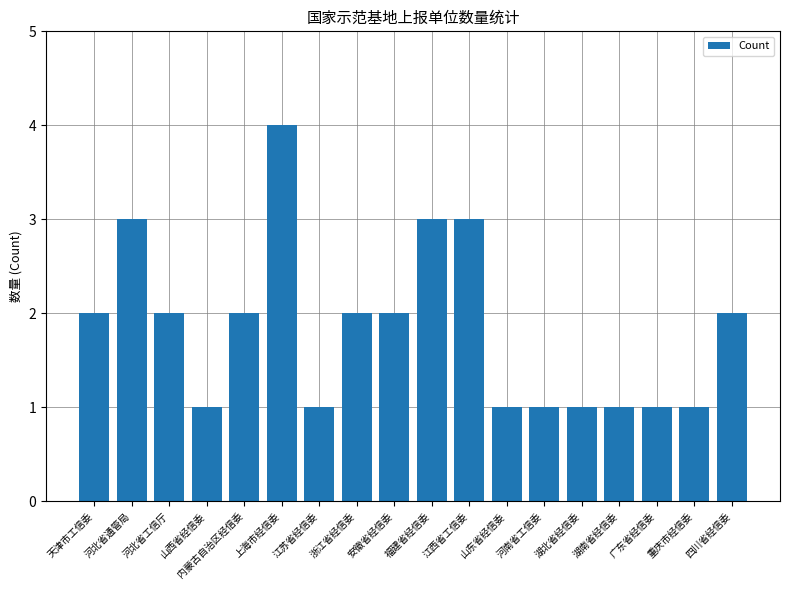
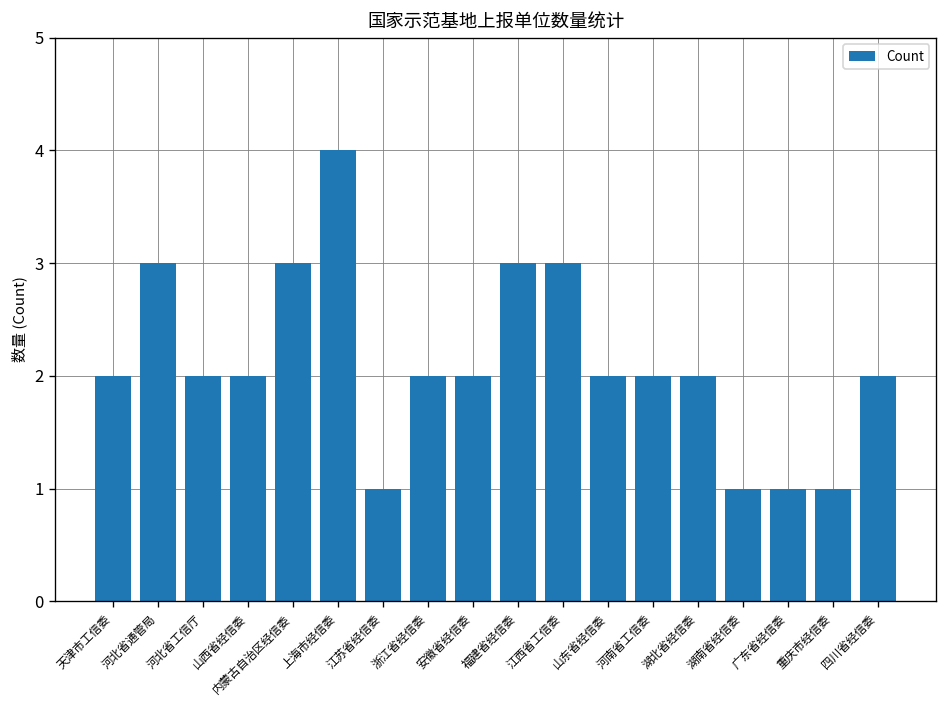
  {
    "天津市工信委": 2,
    "河北省通管局": 3,
    "河北省工信厅": 2,
-   "山西省经信委": 1,
-   "内蒙古自治区经信委": 2,
+   "山西省经信委": 2,
+   "内蒙古自治区经信委": 3,
    "上海市经信委": 4,
    "江苏省经信委": 1,
    "浙江省经信委": 2,
    "安徽省经信委": 2,
    "福建省经信委": 3,
    "江西省工信委": 3,
-   "山东省经信委": 1,
-   "河南省工信委": 1,
-   "湖北省经信委": 1,
+   "山东省经信委": 2,
+   "河南省工信委": 2,
+   "湖北省经信委": 2,
    "湖南省经信委": 1,
    "广东省经信委": 1,
    "重庆市经信委": 1,
    "四川省经信委": 2
  }
